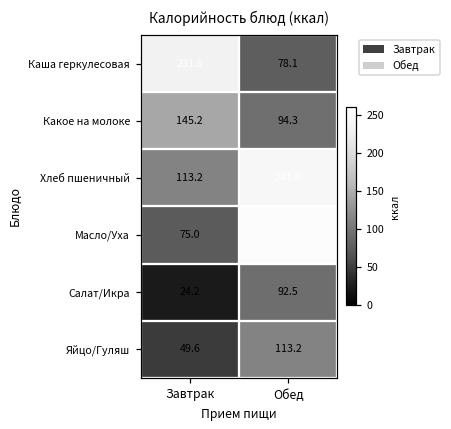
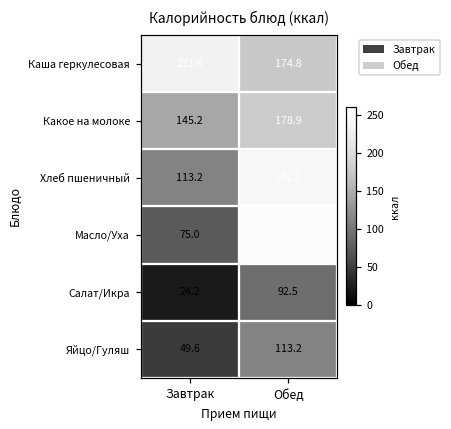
  {
    "Каша геркулесовая": {
-     "Обед": 78.1
+     "Обед": 174.8
    },
    "Какое на молоке": {
      "Завтрак": 145.2,
-     "Обед": 94.3
+     "Обед": 178.9
    },
    "Хлеб пшеничный": {
      "Завтрак": 113.2
    },
    "Масло/Уха": {
      "Завтрак": 75.0
    },
    "Салат/Икра": {
      "Обед": 92.5
    },
    "Яйцо/Гуляш": {
      "Завтрак": 49.6,
      "Обед": 113.2
    }
  }
